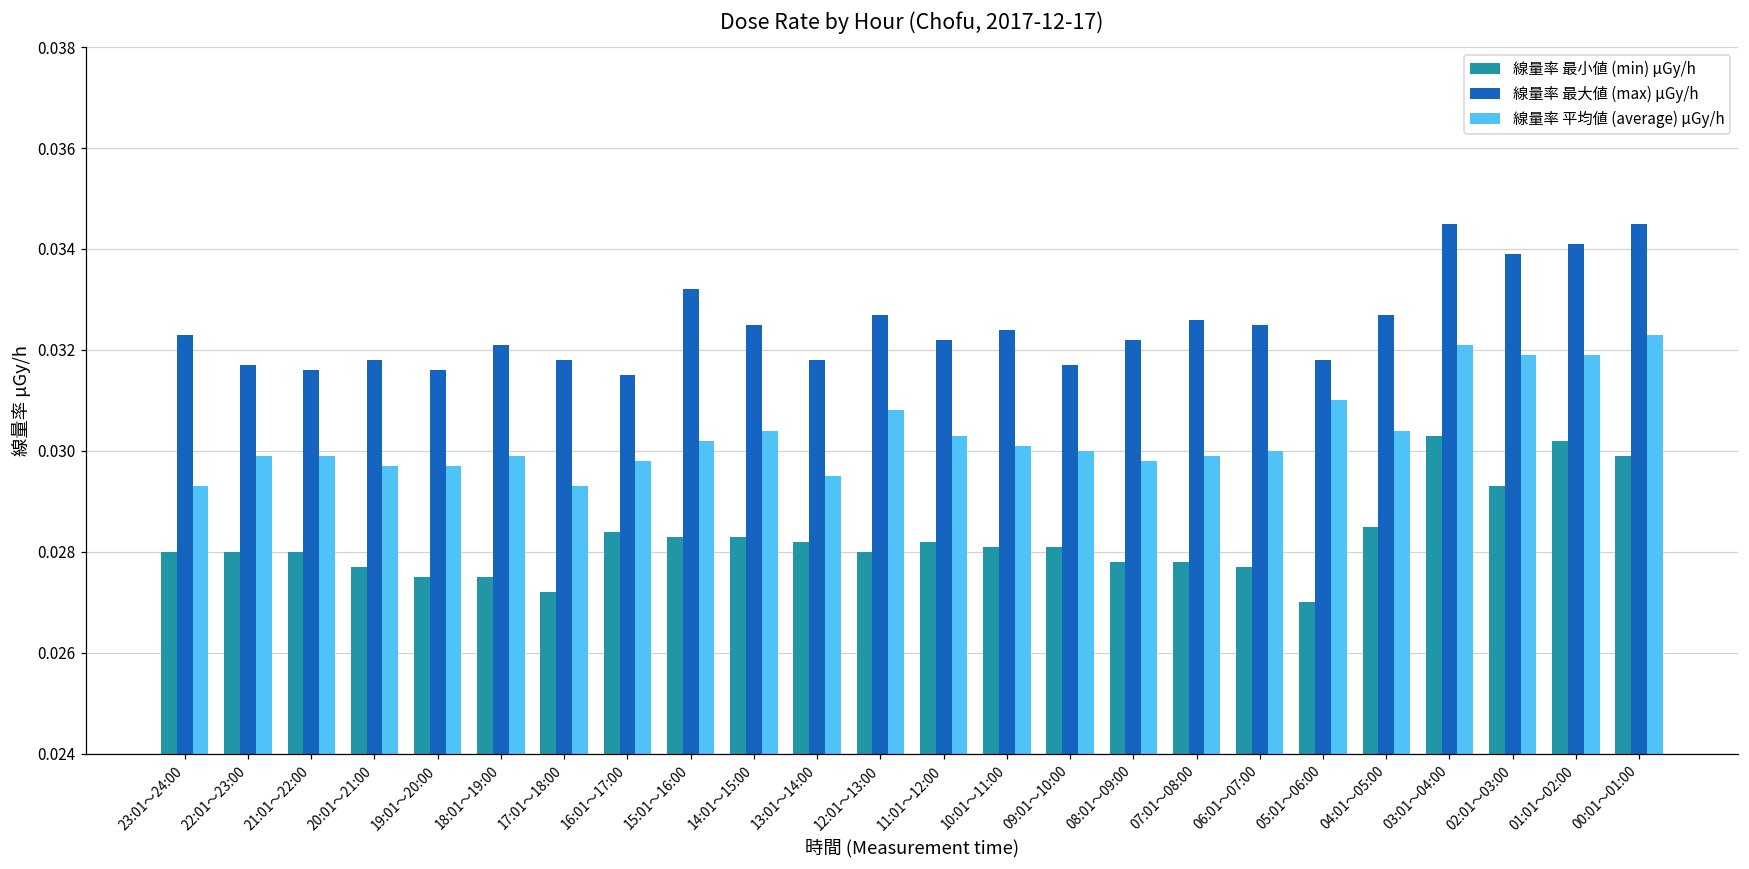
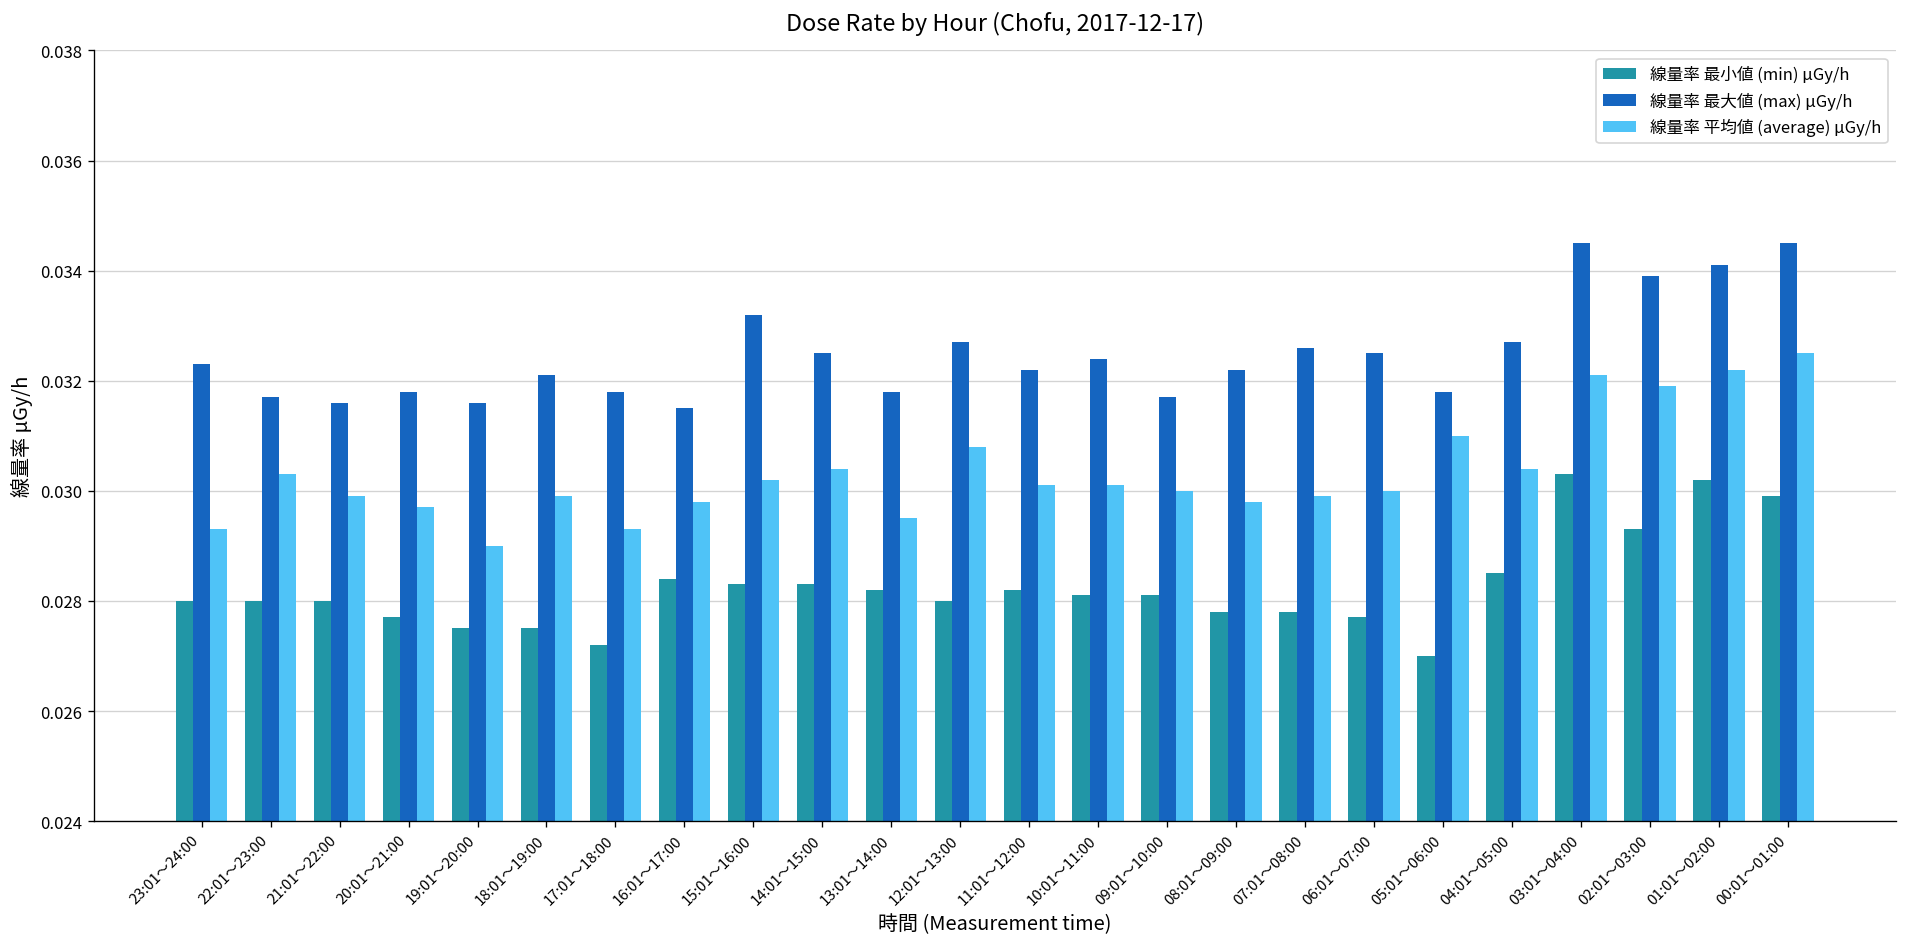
  {
    "線量率 平均値 (average) μGy/h": {
      "23:01～24:00": 0.0293,
-     "22:01～23:00": 0.0299,
+     "22:01～23:00": 0.0303,
      "21:01～22:00": 0.0299,
      "20:01～21:00": 0.0297,
-     "19:01～20:00": 0.0297,
+     "19:01～20:00": 0.0290,
      "18:01～19:00": 0.0299,
      "17:01～18:00": 0.0293,
      "16:01～17:00": 0.0298,
      "15:01～16:00": 0.0302,
      "14:01～15:00": 0.0304,
      "13:01～14:00": 0.0295,
      "12:01～13:00": 0.0308,
-     "11:01～12:00": 0.0303,
+     "11:01～12:00": 0.0301,
      "10:01～11:00": 0.0301,
      "09:01～10:00": 0.0300,
      "08:01～09:00": 0.0298,
      "07:01～08:00": 0.0299,
      "06:01～07:00": 0.0300,
      "05:01～06:00": 0.0310,
      "04:01～05:00": 0.0304,
      "03:01～04:00": 0.0321,
      "02:01～03:00": 0.0319,
-     "01:01～02:00": 0.0319,
-     "00:01～01:00": 0.0323
+     "01:01～02:00": 0.0322,
+     "00:01～01:00": 0.0325
    }
  }
